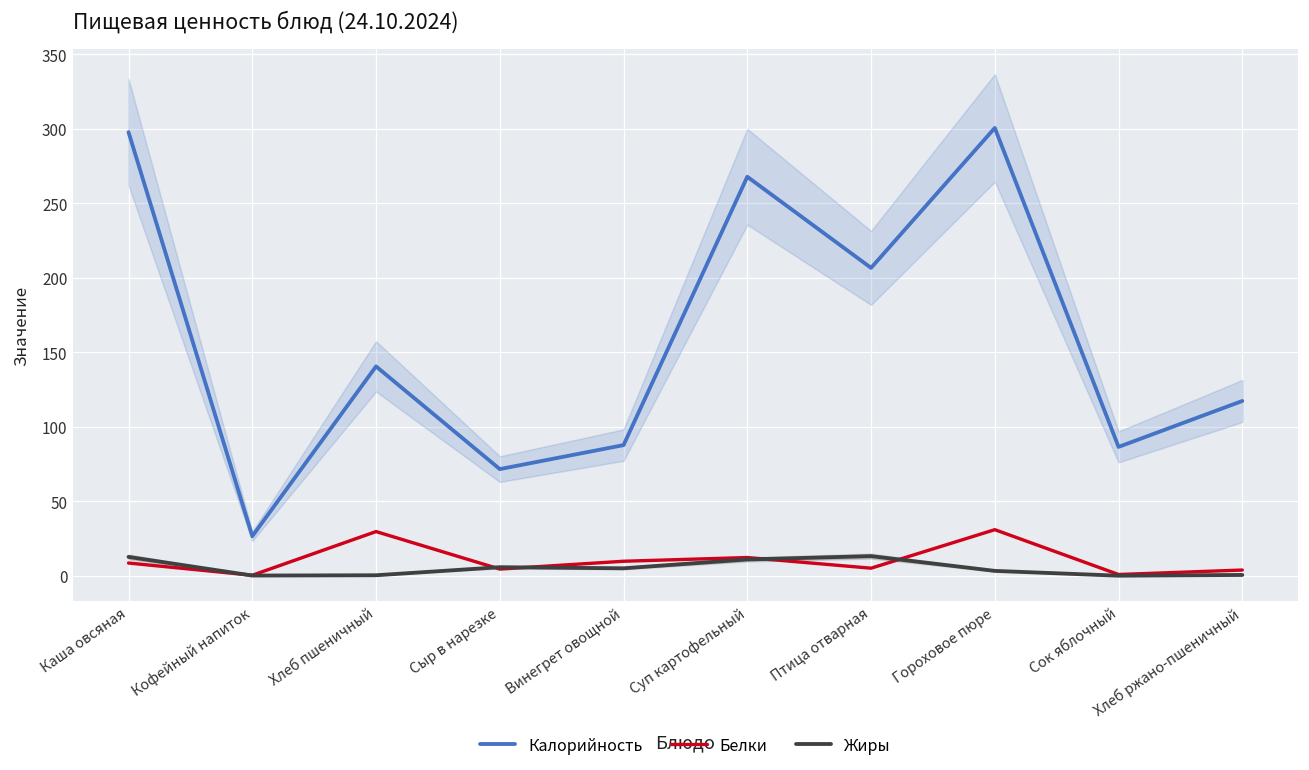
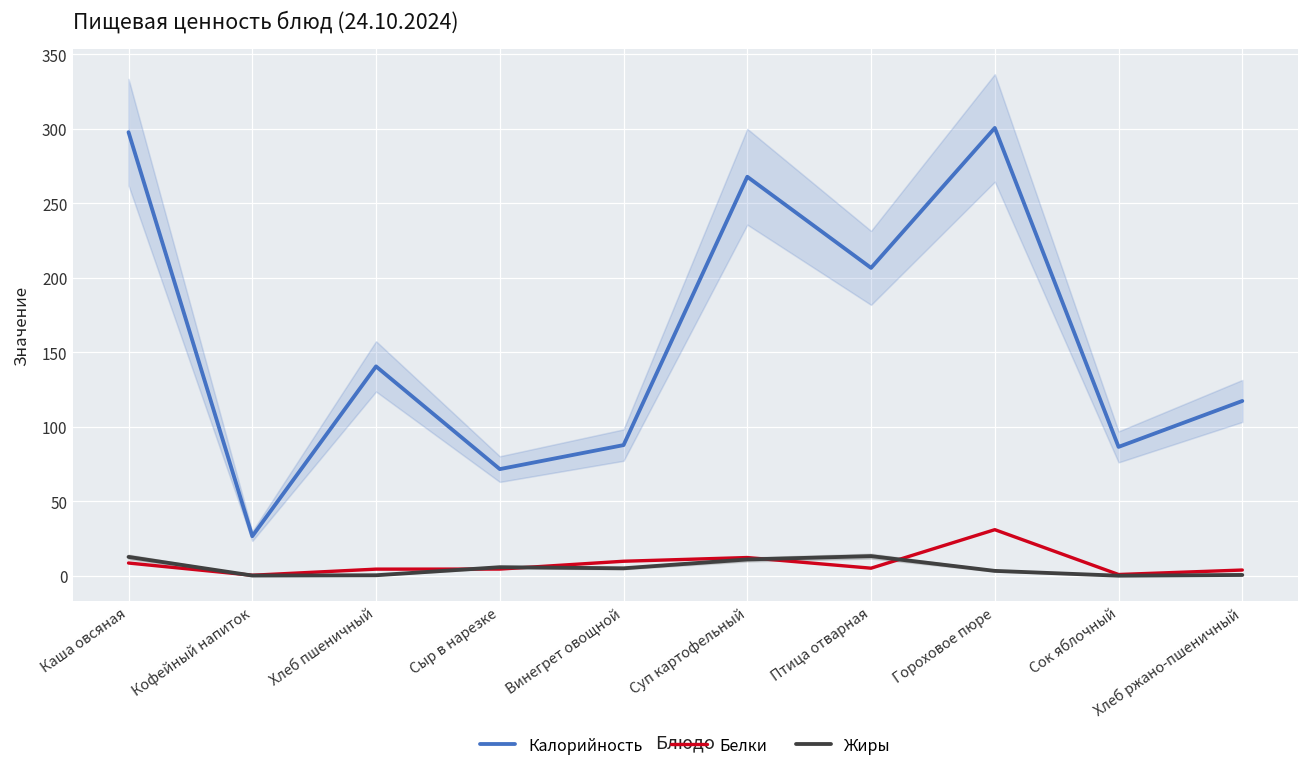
  {
    "Белки": {
      "Каша овсяная": 9,
-     "Хлеб пшеничный": 30,
+     "Хлеб пшеничный": 5,
      "Винегрет овощной": 10,
      "Птица отварная": 5,
      "Гороховое пюре": 31,
      "Хлеб ржано-пшеничный": 4
    }
  }
